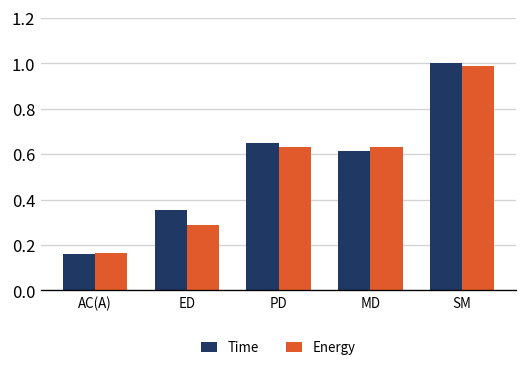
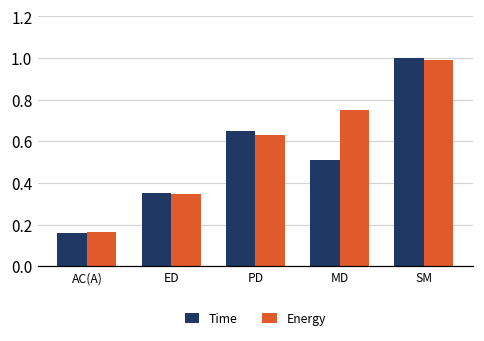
  {
    "Time": {
      "AC(A)": 0.16,
      "ED": 0.35,
      "PD": 0.65,
-     "MD": 0.61,
+     "MD": 0.51,
      "SM": 1.00
    },
    "Energy": {
      "AC(A)": 0.17,
-     "ED": 0.29,
+     "ED": 0.35,
      "PD": 0.63,
-     "MD": 0.63,
+     "MD": 0.75,
      "SM": 0.99
    }
  }
